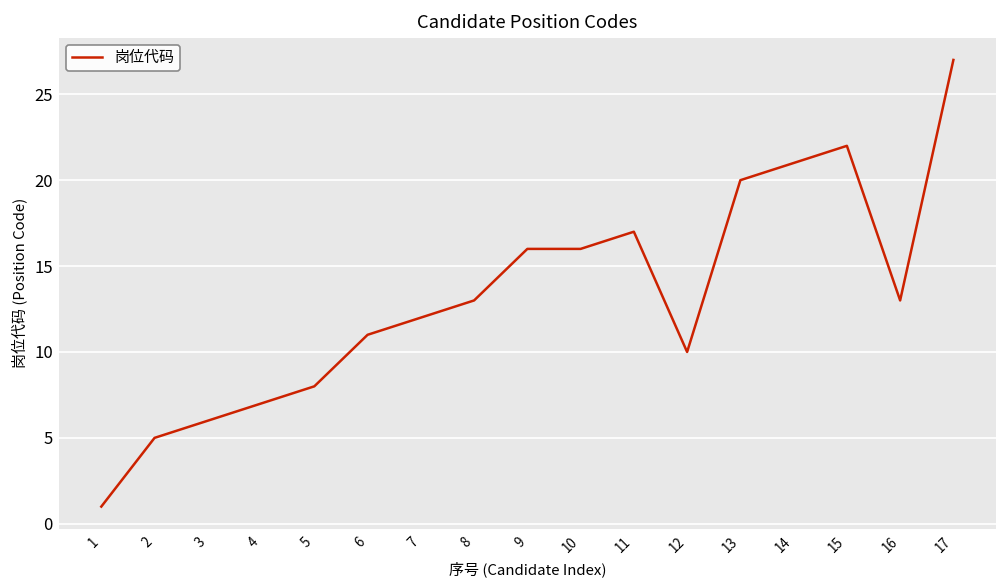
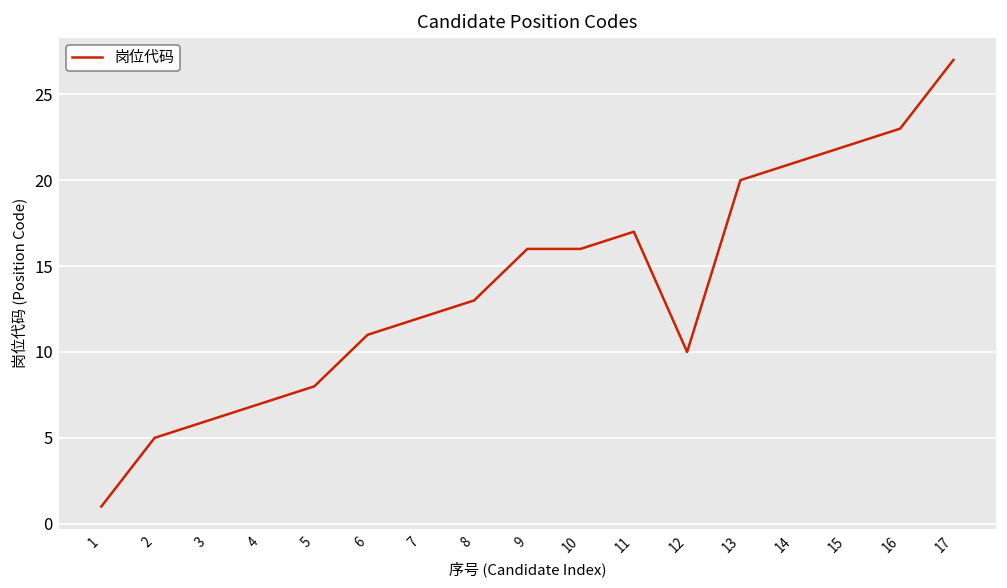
  {
    "1": 1,
    "2": 5,
    "3": 6,
    "4": 7,
    "5": 8,
    "6": 11,
    "7": 12,
    "8": 13,
    "9": 16,
    "10": 16,
    "11": 17,
    "12": 10,
    "13": 20,
    "14": 21,
    "15": 22,
-   "16": 13,
+   "16": 23,
    "17": 27
  }
